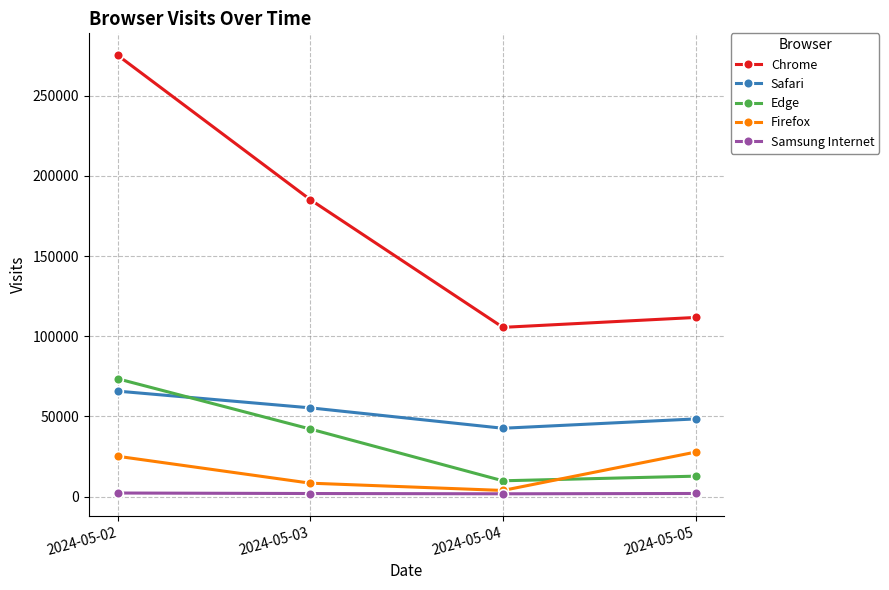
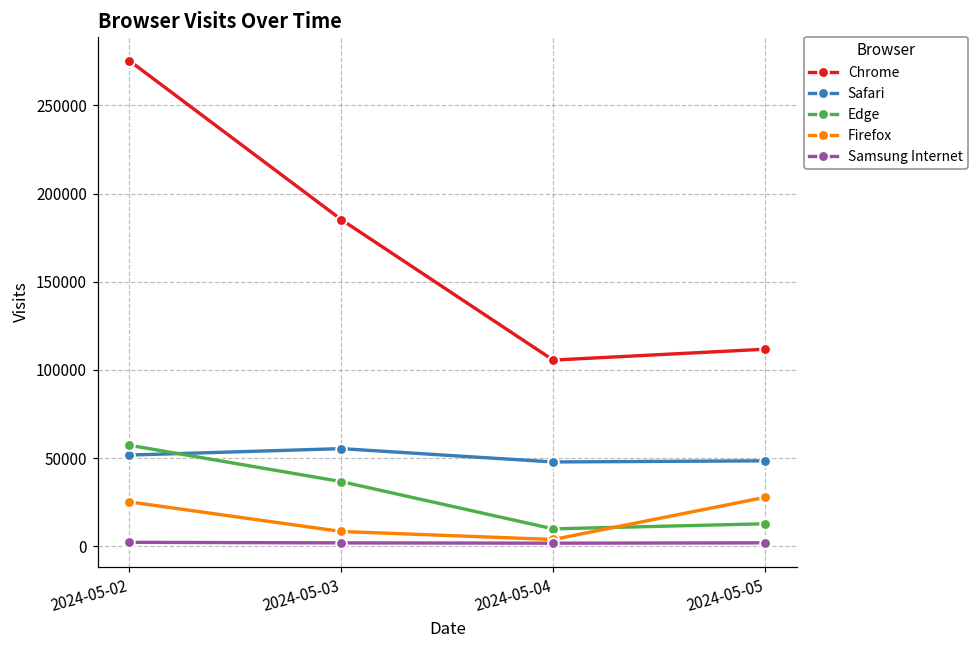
  {
    "Chrome": {
      "2024-05-02": 275000,
      "2024-05-03": 185000,
      "2024-05-04": 106000,
      "2024-05-05": 112000
    },
    "Safari": {
-     "2024-05-02": 66000,
+     "2024-05-02": 52000,
      "2024-05-03": 55000,
-     "2024-05-04": 43000,
+     "2024-05-04": 48000,
      "2024-05-05": 48000
    },
    "Edge": {
-     "2024-05-02": 73000,
-     "2024-05-03": 42000,
+     "2024-05-02": 57000,
+     "2024-05-03": 37000,
      "2024-05-04": 10000,
      "2024-05-05": 13000
    },
    "Firefox": {
      "2024-05-02": 25000,
      "2024-05-03": 8000,
      "2024-05-04": 4000,
      "2024-05-05": 28000
    },
    "Samsung Internet": {
      "2024-05-02": 2000,
      "2024-05-03": 2000,
      "2024-05-04": 2000,
      "2024-05-05": 2000
    }
  }
